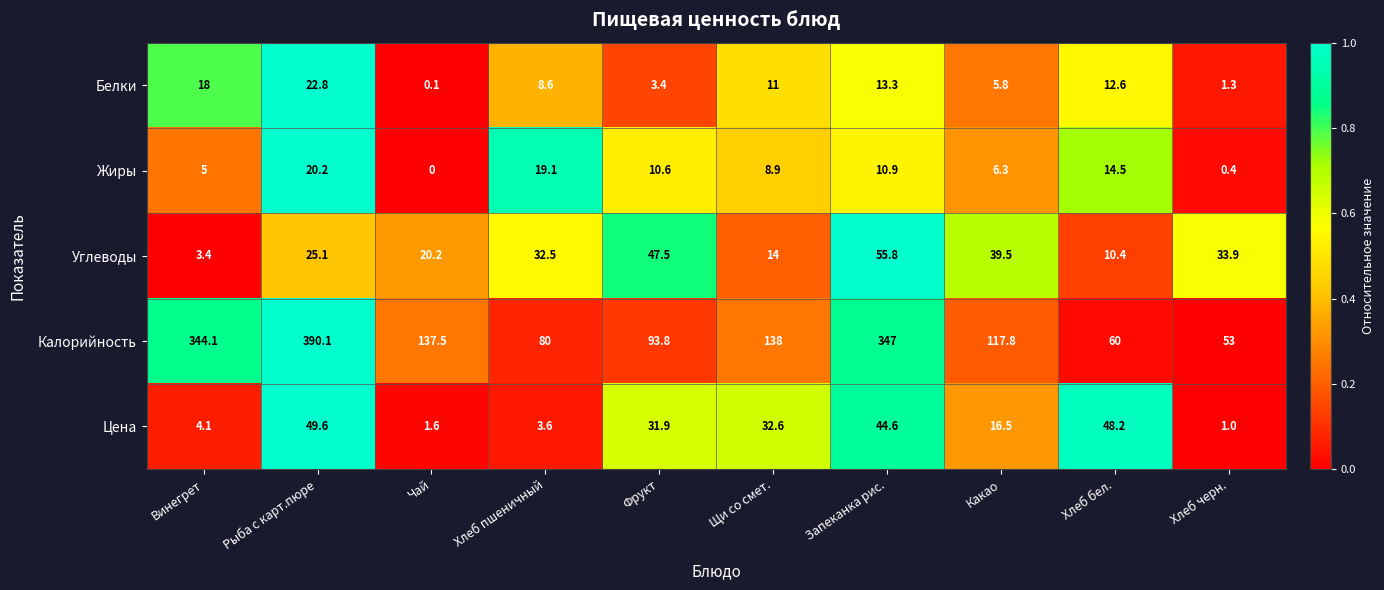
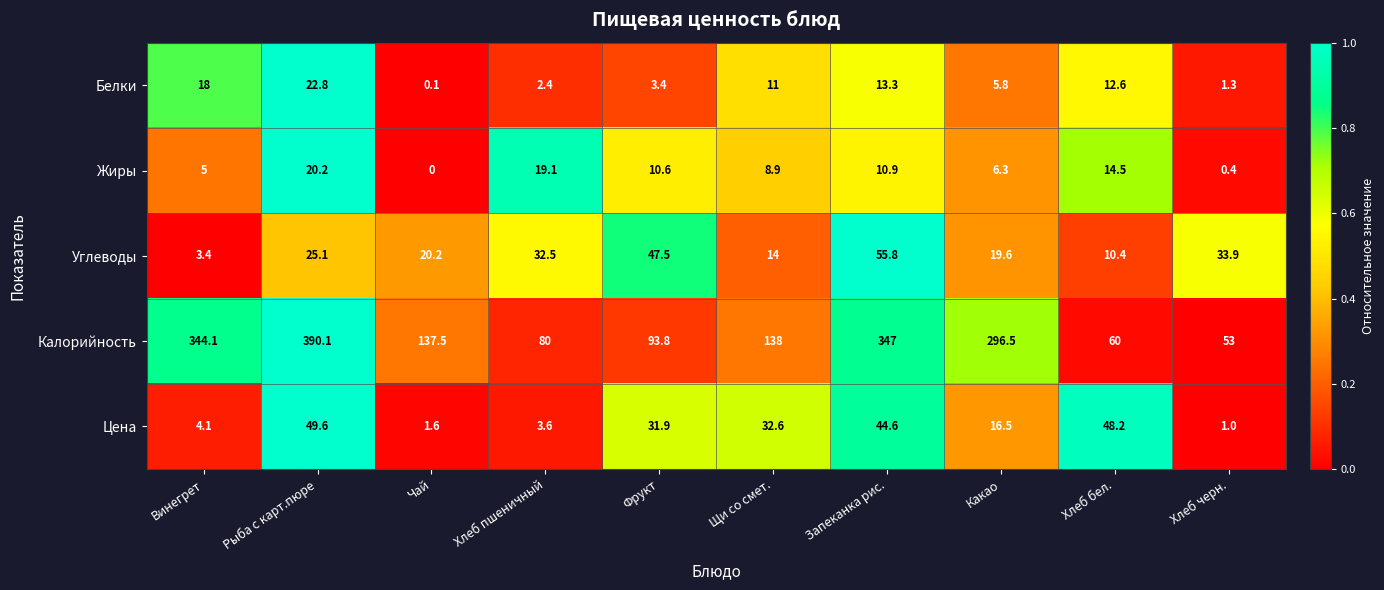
  {
    "Белки": {
      "Винегрет": 18,
      "Рыба с карт.пюре": 22.8,
      "Чай": 0.1,
-     "Хлеб пшеничный": 8.6,
+     "Хлеб пшеничный": 2.4,
      "Фрукт": 3.4,
      "Щи со смет.": 11,
      "Запеканка рис.": 13.3,
      "Какао": 5.8,
      "Хлеб бел.": 12.6,
      "Хлеб черн.": 1.3
    },
    "Жиры": {
      "Винегрет": 5,
      "Рыба с карт.пюре": 20.2,
      "Чай": 0,
      "Хлеб пшеничный": 19.1,
      "Фрукт": 10.6,
      "Щи со смет.": 8.9,
      "Запеканка рис.": 10.9,
      "Какао": 6.3,
      "Хлеб бел.": 14.5,
      "Хлеб черн.": 0.4
    },
    "Углеводы": {
      "Винегрет": 3.4,
      "Рыба с карт.пюре": 25.1,
      "Чай": 20.2,
      "Хлеб пшеничный": 32.5,
      "Фрукт": 47.5,
      "Щи со смет.": 14,
      "Запеканка рис.": 55.8,
-     "Какао": 39.5,
+     "Какао": 19.6,
      "Хлеб бел.": 10.4,
      "Хлеб черн.": 33.9
    },
    "Калорийность": {
      "Винегрет": 344.1,
      "Рыба с карт.пюре": 390.1,
      "Чай": 137.5,
      "Хлеб пшеничный": 80,
      "Фрукт": 93.8,
      "Щи со смет.": 138,
      "Запеканка рис.": 347,
-     "Какао": 117.8,
+     "Какао": 296.5,
      "Хлеб бел.": 60,
      "Хлеб черн.": 53
    },
    "Цена": {
      "Винегрет": 4.1,
      "Рыба с карт.пюре": 49.6,
      "Чай": 1.6,
      "Хлеб пшеничный": 3.6,
      "Фрукт": 31.9,
      "Щи со смет.": 32.6,
      "Запеканка рис.": 44.6,
      "Какао": 16.5,
      "Хлеб бел.": 48.2,
      "Хлеб черн.": 1.0
    }
  }
